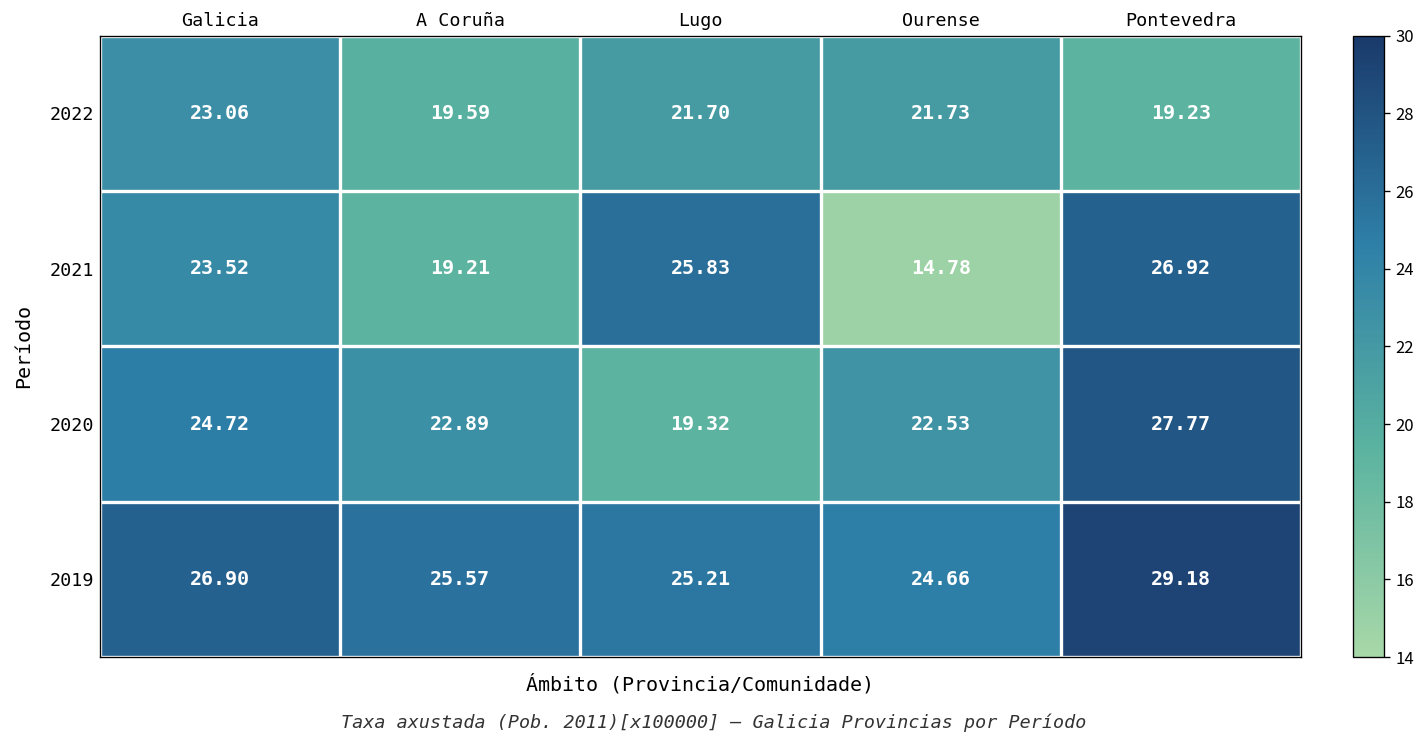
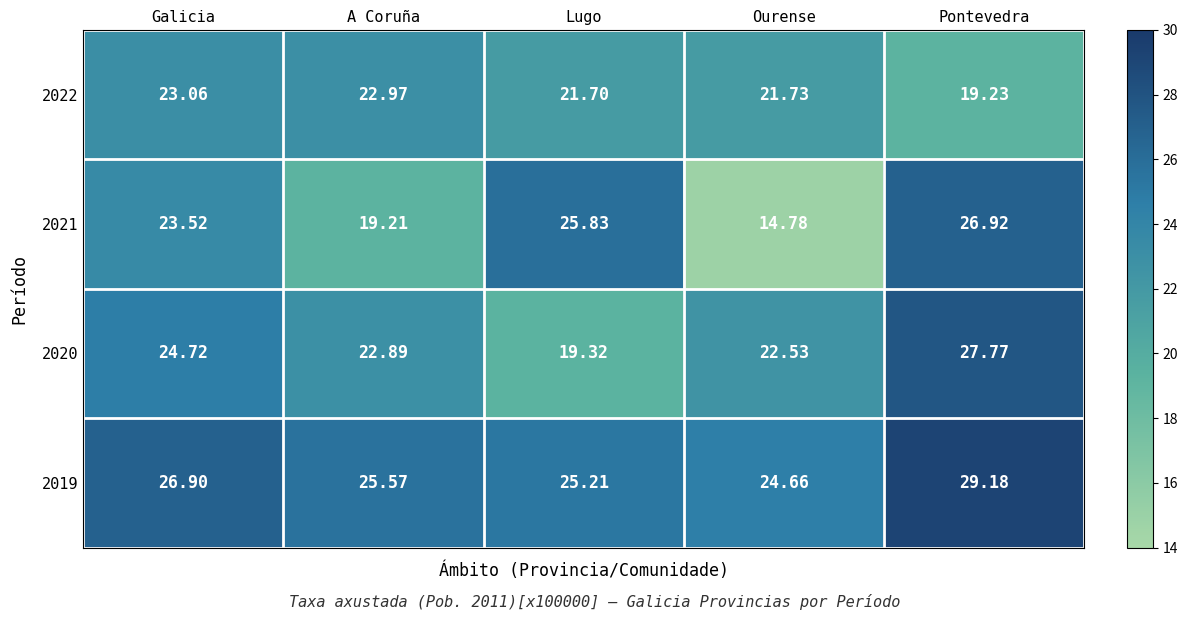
  {
    "2022": {
      "Galicia": 23.06,
-     "A Coruña": 19.59,
+     "A Coruña": 22.97,
      "Lugo": 21.70,
      "Ourense": 21.73,
      "Pontevedra": 19.23
    },
    "2021": {
      "Galicia": 23.52,
      "A Coruña": 19.21,
      "Lugo": 25.83,
      "Ourense": 14.78,
      "Pontevedra": 26.92
    },
    "2020": {
      "Galicia": 24.72,
      "A Coruña": 22.89,
      "Lugo": 19.32,
      "Ourense": 22.53,
      "Pontevedra": 27.77
    },
    "2019": {
      "Galicia": 26.90,
      "A Coruña": 25.57,
      "Lugo": 25.21,
      "Ourense": 24.66,
      "Pontevedra": 29.18
    }
  }
